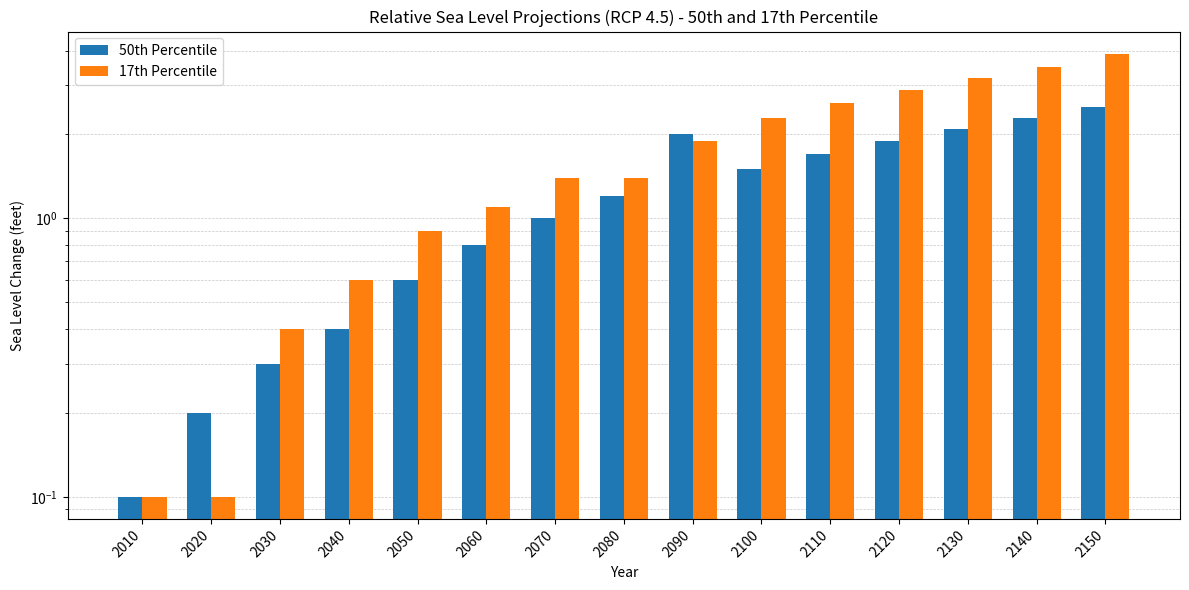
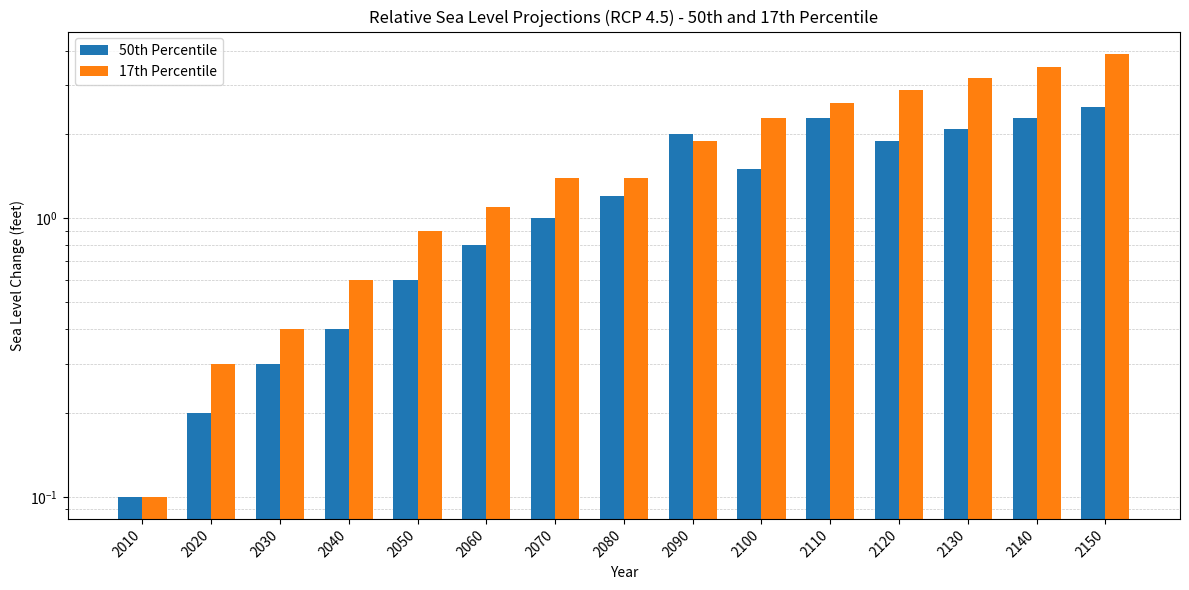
  {
    "50th Percentile": {
      "2010": 0.1,
      "2020": 0.2,
      "2030": 0.3,
      "2040": 0.4,
      "2050": 0.6,
      "2060": 0.8,
      "2070": 1.0,
      "2080": 1.2,
      "2090": 2.0,
      "2100": 1.5,
-     "2110": 1.7,
+     "2110": 2.3,
      "2120": 1.9,
      "2130": 2.1,
      "2140": 2.3,
      "2150": 2.5
    },
    "17th Percentile": {
      "2010": 0.1,
-     "2020": 0.1,
+     "2020": 0.3,
      "2030": 0.4,
      "2040": 0.6,
      "2050": 0.9,
      "2060": 1.1,
      "2070": 1.4,
      "2080": 1.4,
      "2090": 1.9,
      "2100": 2.3,
      "2110": 2.6,
      "2120": 2.9,
      "2130": 3.2,
      "2140": 3.5,
      "2150": 3.9
    }
  }
